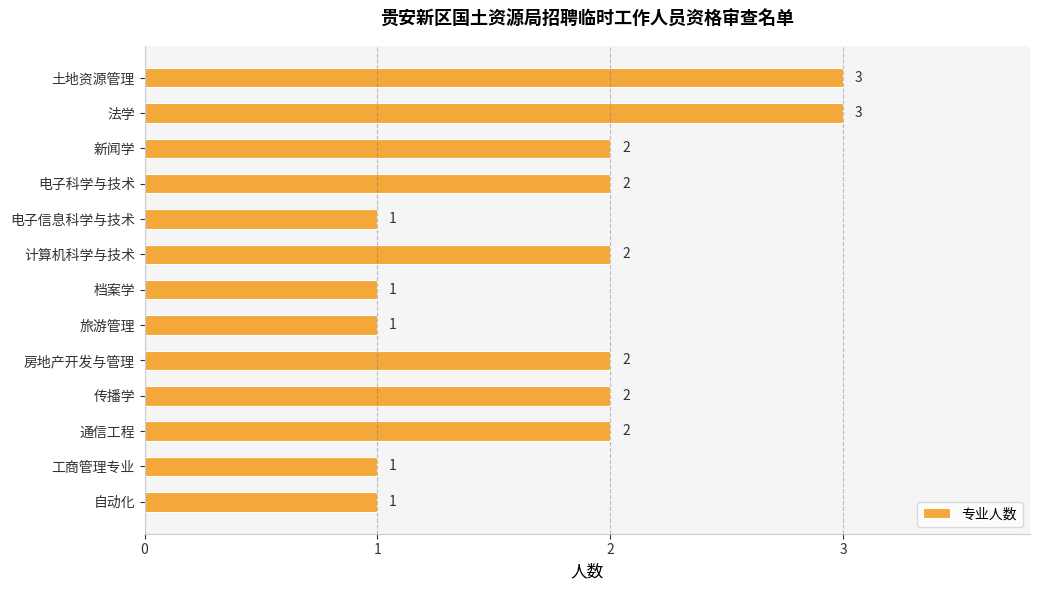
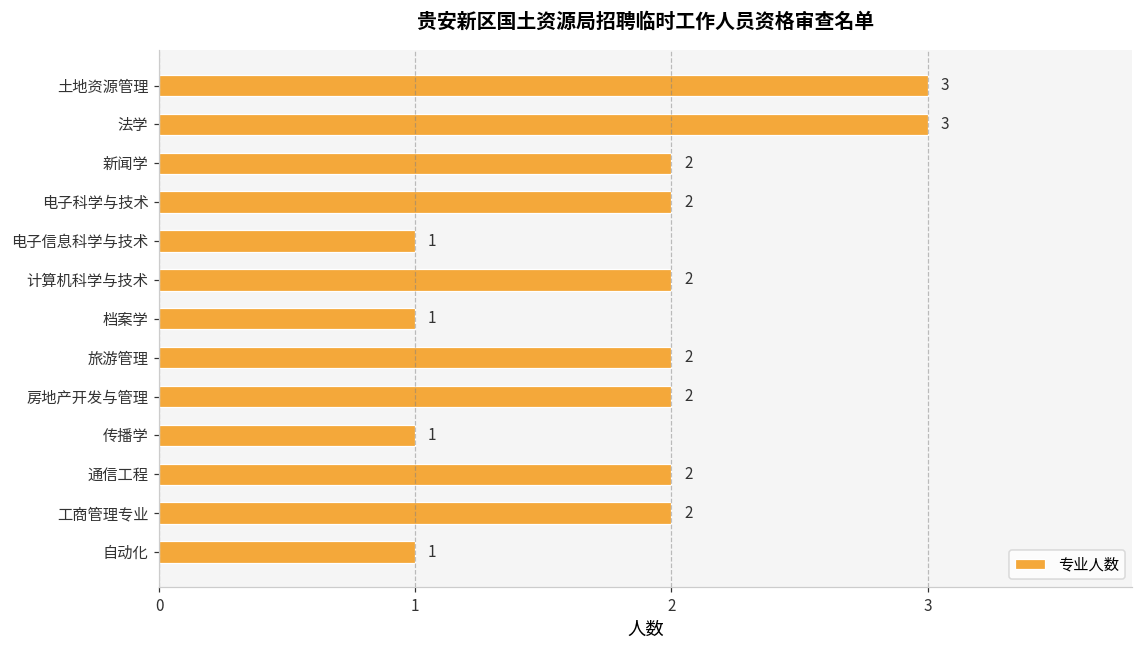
  {
    "土地资源管理": 3,
    "法学": 3,
    "新闻学": 2,
    "电子科学与技术": 2,
    "电子信息科学与技术": 1,
    "计算机科学与技术": 2,
    "档案学": 1,
-   "旅游管理": 1,
+   "旅游管理": 2,
    "房地产开发与管理": 2,
-   "传播学": 2,
+   "传播学": 1,
    "通信工程": 2,
-   "工商管理专业": 1,
+   "工商管理专业": 2,
    "自动化": 1
  }
